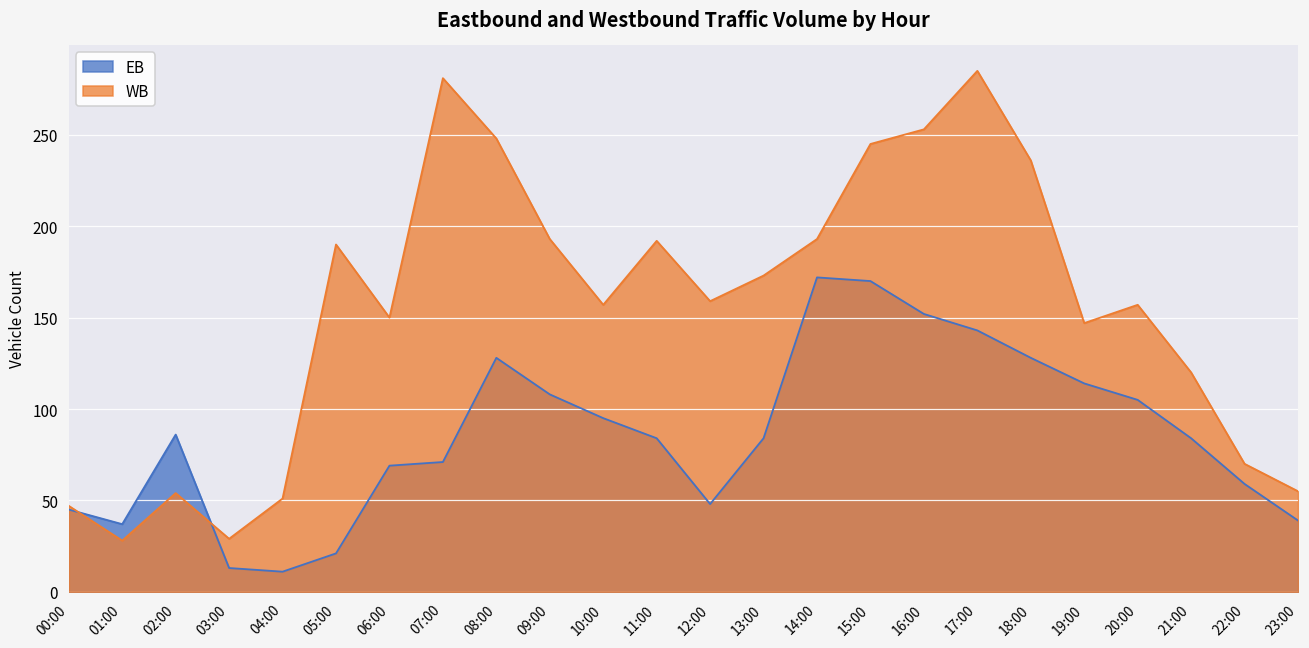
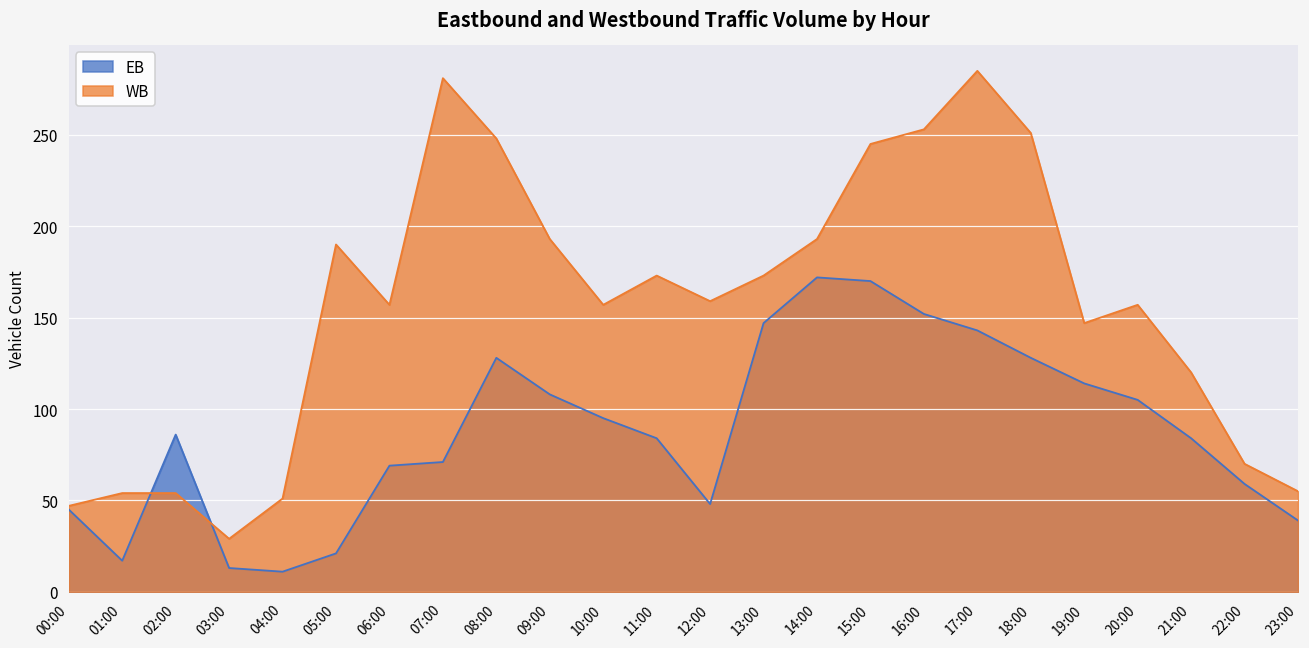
  {
    "EB": {
      "00:00": 45,
-     "01:00": 37,
+     "01:00": 17,
      "02:00": 86,
      "03:00": 13,
      "04:00": 11,
      "05:00": 21,
      "06:00": 69,
      "07:00": 71,
      "08:00": 128,
      "09:00": 108,
      "10:00": 95,
      "11:00": 84,
      "12:00": 48,
-     "13:00": 84,
+     "13:00": 147,
      "14:00": 172,
      "15:00": 170,
      "16:00": 152,
      "17:00": 143,
      "18:00": 128,
      "19:00": 114,
      "20:00": 105,
      "21:00": 84,
      "22:00": 59,
      "23:00": 39
    },
    "WB": {
      "00:00": 47,
-     "01:00": 28,
+     "01:00": 54,
      "02:00": 54,
      "03:00": 29,
      "04:00": 51,
      "05:00": 190,
-     "06:00": 150,
+     "06:00": 157,
      "07:00": 281,
      "08:00": 248,
      "09:00": 193,
      "10:00": 157,
-     "11:00": 192,
+     "11:00": 173,
      "12:00": 159,
      "13:00": 173,
      "14:00": 193,
      "15:00": 245,
      "16:00": 253,
      "17:00": 285,
-     "18:00": 236,
+     "18:00": 251,
      "19:00": 147,
      "20:00": 157,
      "21:00": 120,
      "22:00": 70,
      "23:00": 55
    }
  }
